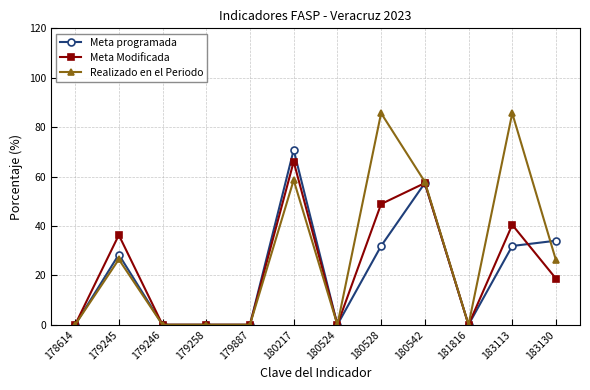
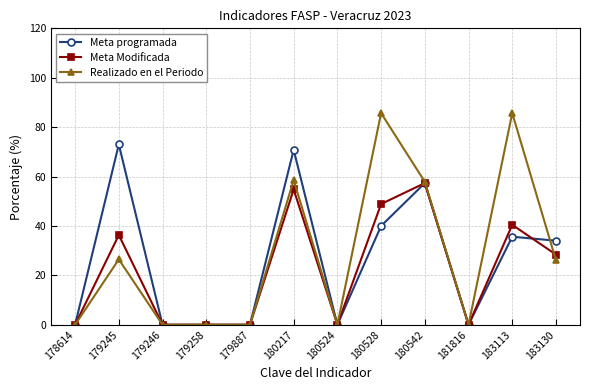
  {
    "Meta programada": {
-     "179245": 28,
+     "179245": 73,
      "180217": 71,
-     "180528": 32,
-     "183113": 32,
+     "180528": 40,
+     "183113": 36,
      "183130": 34
    },
    "Meta Modificada": {
      "179245": 36,
-     "180217": 66,
+     "180217": 55,
      "180528": 49,
      "183113": 40,
-     "183130": 19
+     "183130": 28
    },
    "Realizado en el Periodo": {
      "179245": 26,
      "180217": 59,
      "180528": 86,
      "183113": 86,
      "183130": 26
    }
  }
